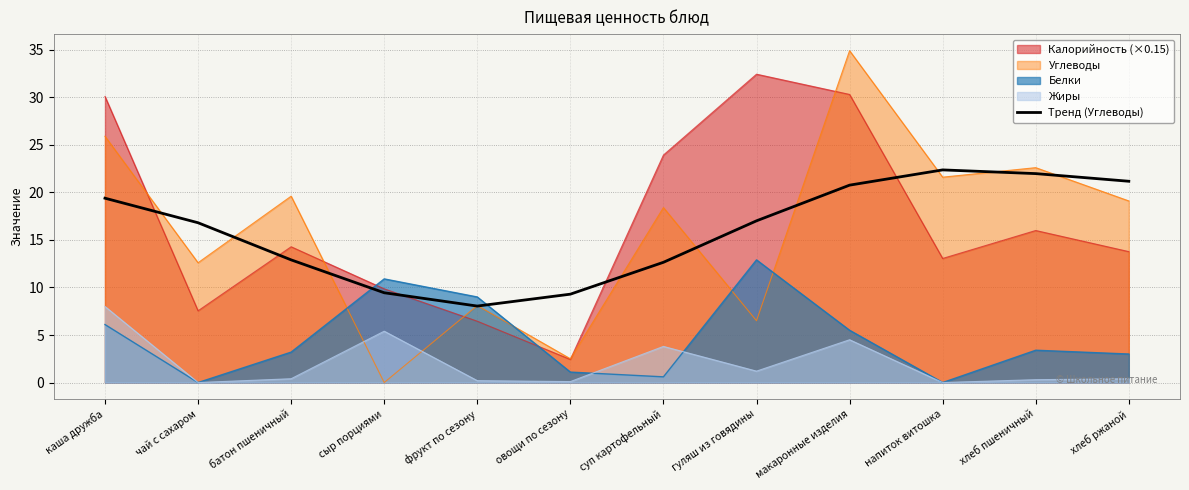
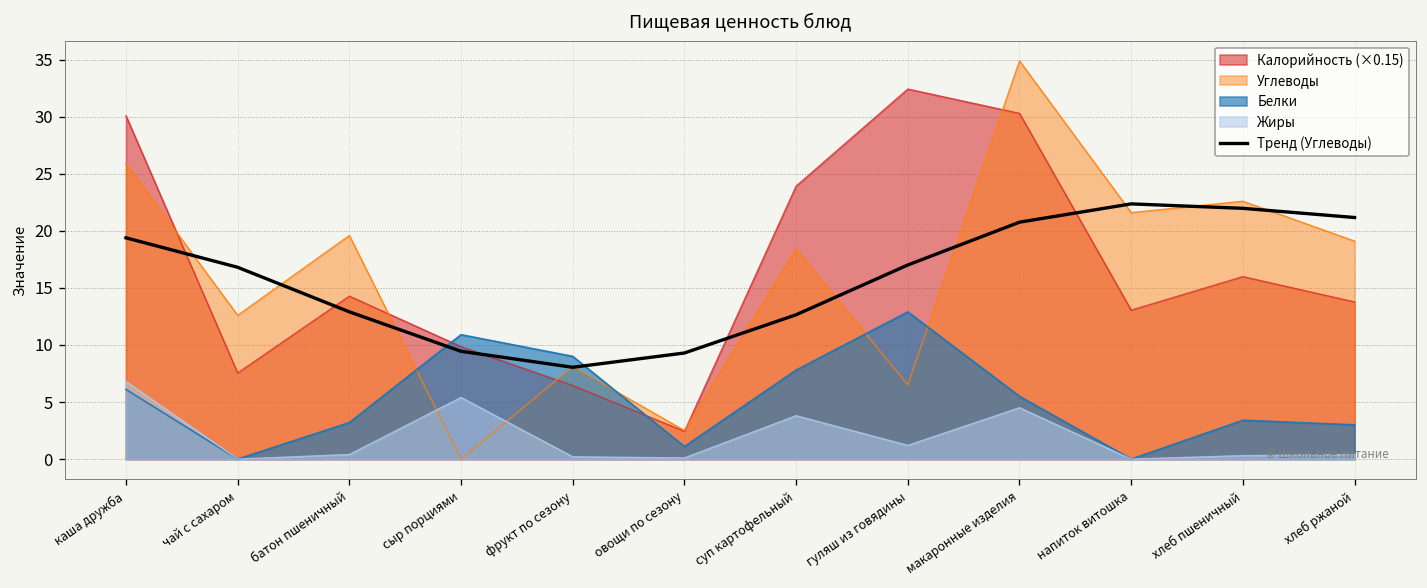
  {
    "Калорийность (×0.15)": {
      "каша дружба": 30,
      "чай с сахаром": 8,
      "батон пшеничный": 14,
      "сыр порциями": 10,
      "фрукт по сезону": 6,
      "суп картофельный": 24,
      "гуляш из говядины": 32,
      "макаронные изделия": 30,
      "напиток витошка": 13,
      "хлеб пшеничный": 16,
      "хлеб ржаной": 14
    },
    "Углеводы": {
      "каша дружба": 26,
      "чай с сахаром": 13,
      "батон пшеничный": 20,
      "сыр порциями": 0,
      "суп картофельный": 18,
      "гуляш из говядины": 7,
      "макаронные изделия": 35,
      "напиток витошка": 22,
      "хлеб пшеничный": 23,
      "хлеб ржаной": 19
    },
    "Белки": {
      "каша дружба": 6,
      "батон пшеничный": 3,
      "сыр порциями": 11,
      "фрукт по сезону": 9,
      "овощи по сезону": 1,
-     "суп картофельный": 1,
+     "суп картофельный": 8,
      "гуляш из говядины": 13,
      "макаронные изделия": 6,
      "хлеб пшеничный": 3,
      "хлеб ржаной": 3
    },
    "Жиры": {
-     "каша дружба": 8,
+     "каша дружба": 7,
      "батон пшеничный": 0,
      "сыр порциями": 5,
      "фрукт по сезону": 0,
      "овощи по сезону": 0,
      "суп картофельный": 4,
      "гуляш из говядины": 1,
      "макаронные изделия": 5,
      "хлеб пшеничный": 0,
      "хлеб ржаной": 0
    },
    "Тренд (Углеводы)": {
      "каша дружба": 19,
      "чай с сахаром": 17,
      "батон пшеничный": 13,
      "сыр порциями": 9,
      "овощи по сезону": 9,
      "суп картофельный": 13,
      "гуляш из говядины": 17,
      "макаронные изделия": 21,
      "напиток витошка": 22,
      "хлеб пшеничный": 22,
      "хлеб ржаной": 21
    }
  }
